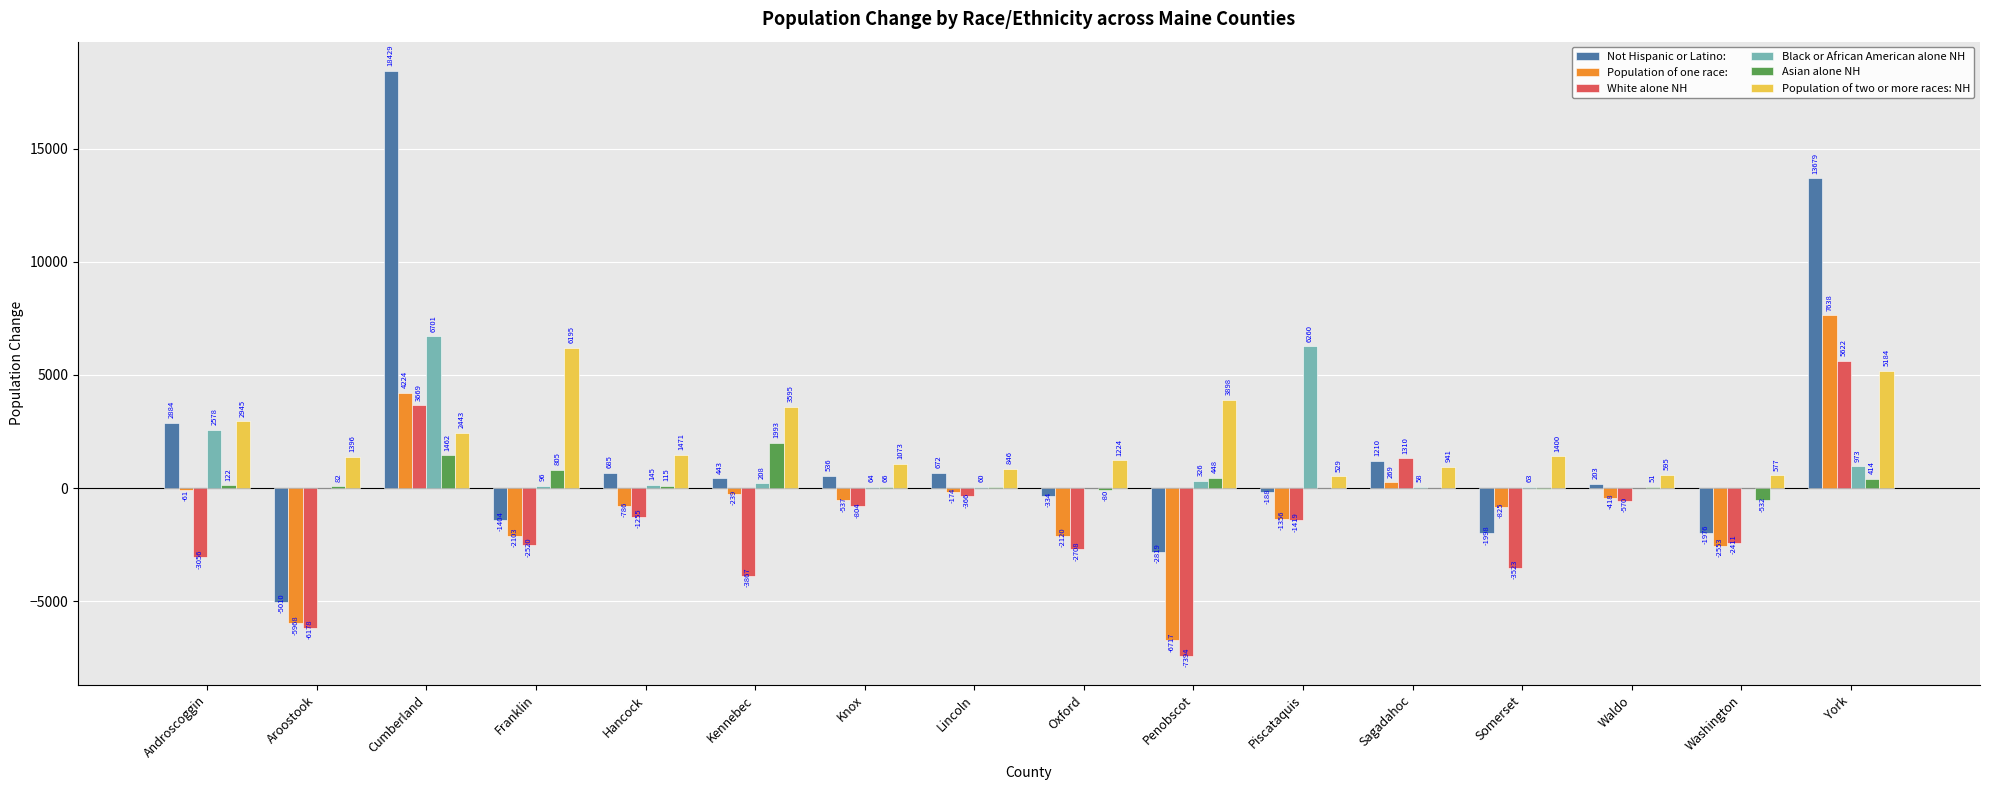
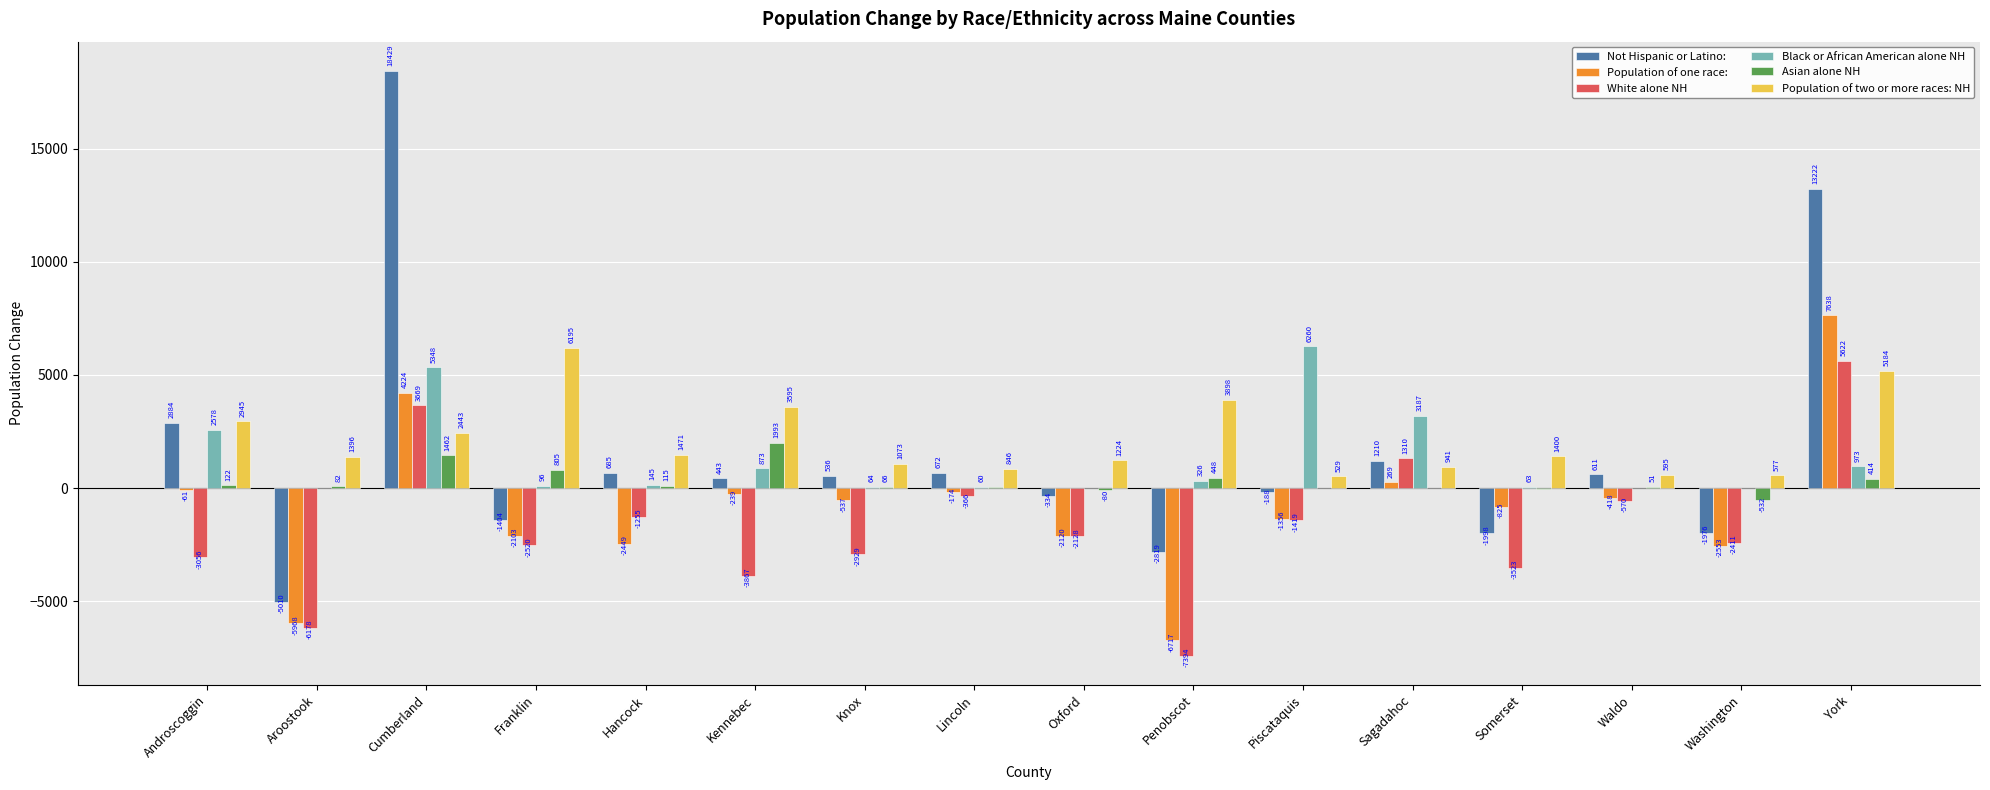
  {
    "Not Hispanic or Latino:": {
      "Androscoggin": 2884,
      "Aroostook": -5010,
      "Cumberland": 18429,
      "Franklin": -1404,
      "Hancock": 685,
      "Kennebec": 443,
      "Knox": 536,
      "Lincoln": 672,
      "Oxford": -334,
      "Penobscot": -2819,
      "Piscataquis": -188,
      "Sagadahoc": 1210,
      "Somerset": -1998,
-     "Waldo": 203,
+     "Waldo": 611,
      "Washington": -1976,
-     "York": 13679
+     "York": 13222
    },
    "Population of one race:": {
      "Androscoggin": -61,
      "Aroostook": -5968,
      "Cumberland": 4224,
      "Franklin": -2103,
-     "Hancock": -786,
+     "Hancock": -2449,
      "Kennebec": -239,
      "Knox": -537,
      "Lincoln": -174,
      "Oxford": -2120,
      "Penobscot": -6717,
      "Piscataquis": -1356,
      "Sagadahoc": 269,
      "Somerset": -825,
      "Waldo": -418,
      "Washington": -2553,
      "York": 7638
    },
    "White alone NH": {
      "Androscoggin": -3056,
      "Aroostook": -6178,
      "Cumberland": 3669,
      "Franklin": -2520,
      "Hancock": -1255,
      "Kennebec": -3867,
-     "Knox": -804,
+     "Knox": -2929,
      "Lincoln": -366,
-     "Oxford": -2708,
+     "Oxford": -2128,
      "Penobscot": -7394,
      "Piscataquis": -1419,
      "Sagadahoc": 1310,
      "Somerset": -3523,
      "Waldo": -570,
      "Washington": -2411,
      "York": 5622
    },
    "Black or African American alone NH": {
      "Androscoggin": 2578,
-     "Cumberland": 6701,
+     "Cumberland": 5348,
      "Franklin": 96,
      "Hancock": 145,
-     "Kennebec": 208,
+     "Kennebec": 873,
      "Knox": 64,
      "Lincoln": 60,
      "Penobscot": 326,
      "Piscataquis": 6260,
-     "Sagadahoc": 58,
+     "Sagadahoc": 3187,
      "Somerset": 63,
      "York": 973
    },
    "Asian alone NH": {
      "Androscoggin": 122,
      "Aroostook": 82,
      "Cumberland": 1462,
      "Franklin": 805,
      "Hancock": 115,
      "Kennebec": 1993,
      "Knox": 66,
      "Oxford": -80,
      "Penobscot": 448,
      "Waldo": 51,
      "Washington": -532,
      "York": 414
    },
    "Population of two or more races: NH": {
      "Androscoggin": 2945,
      "Aroostook": 1396,
      "Cumberland": 2443,
      "Franklin": 6195,
      "Hancock": 1471,
      "Kennebec": 3595,
      "Knox": 1073,
      "Lincoln": 846,
      "Oxford": 1224,
      "Penobscot": 3898,
      "Piscataquis": 529,
      "Sagadahoc": 941,
      "Somerset": 1400,
      "Waldo": 595,
      "Washington": 577,
      "York": 5184
    }
  }
